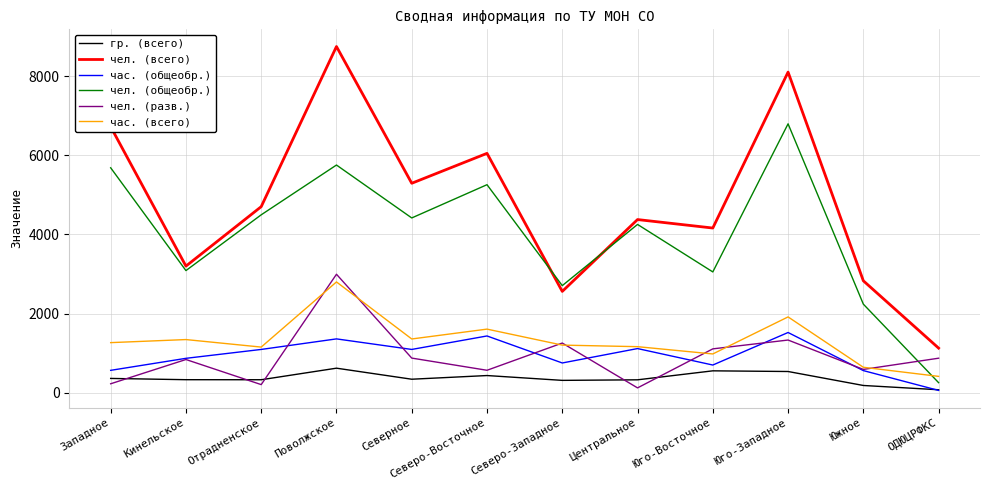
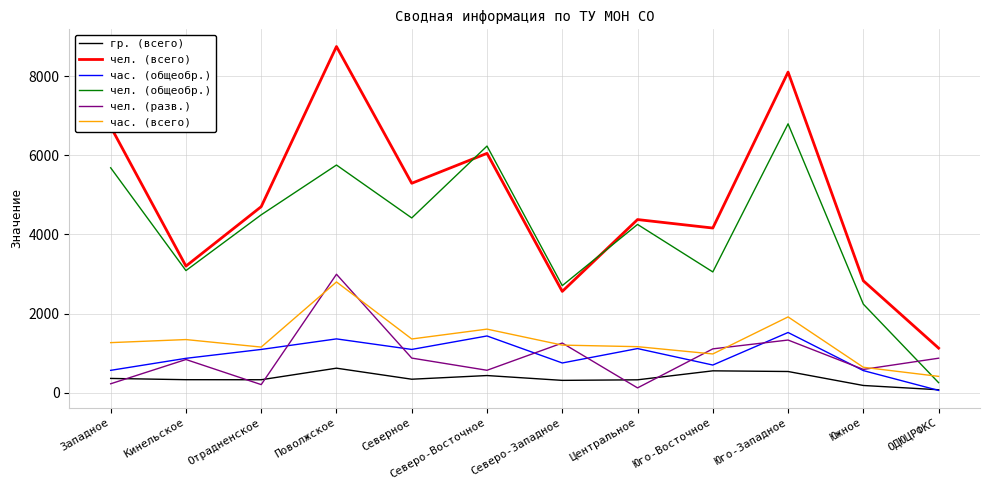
  {
    "гр. (всего)": {
      "Западное": 400,
      "Кинельское": 300,
      "Отрадненское": 300,
      "Поволжское": 600,
      "Северное": 300,
      "Северо-Восточное": 400,
      "Северо-Западное": 300,
      "Центральное": 300,
      "Юго-Восточное": 600,
      "Юго-Западное": 500,
      "Южное": 200
    },
    "чел. (всего)": {
      "Кинельское": 3200,
      "Отрадненское": 4700,
      "Поволжское": 8700,
      "Северное": 5300,
      "Северо-Восточное": 6000,
      "Северо-Западное": 2600,
      "Центральное": 4400,
      "Юго-Восточное": 4200,
      "Юго-Западное": 8100,
      "Южное": 2800,
      "ОДЮЦРФКС": 1100
    },
    "час. (общеобр.)": {
      "Западное": 600,
      "Поволжское": 1400,
      "Северное": 1100,
      "Северо-Восточное": 1400,
      "Северо-Западное": 800,
      "Юго-Восточное": 700,
      "Юго-Западное": 1500
    },
    "чел. (общеобр.)": {
      "Западное": 5700,
      "Кинельское": 3100,
      "Отрадненское": 4500,
      "Поволжское": 5800,
      "Северное": 4400,
-     "Северо-Восточное": 5300,
+     "Северо-Восточное": 6200,
      "Северо-Западное": 2700,
      "Центральное": 4300,
      "Юго-Восточное": 3100,
      "Юго-Западное": 6800,
      "Южное": 2200,
      "ОДЮЦРФКС": 300
    },
    "чел. (разв.)": {
      "Западное": 200,
      "Отрадненское": 200,
      "Поволжское": 3000,
      "Северное": 900,
      "Северо-Восточное": 600,
      "Центральное": 100,
      "Юго-Восточное": 1100,
      "Юго-Западное": 1300,
      "ОДЮЦРФКС": 900
    },
    "час. (всего)": {
      "Западное": 1300,
      "Кинельское": 1300,
      "Поволжское": 2800,
      "Северное": 1400,
      "Северо-Восточное": 1600,
      "Юго-Восточное": 1000,
      "Юго-Западное": 1900,
      "ОДЮЦРФКС": 400
    }
  }
